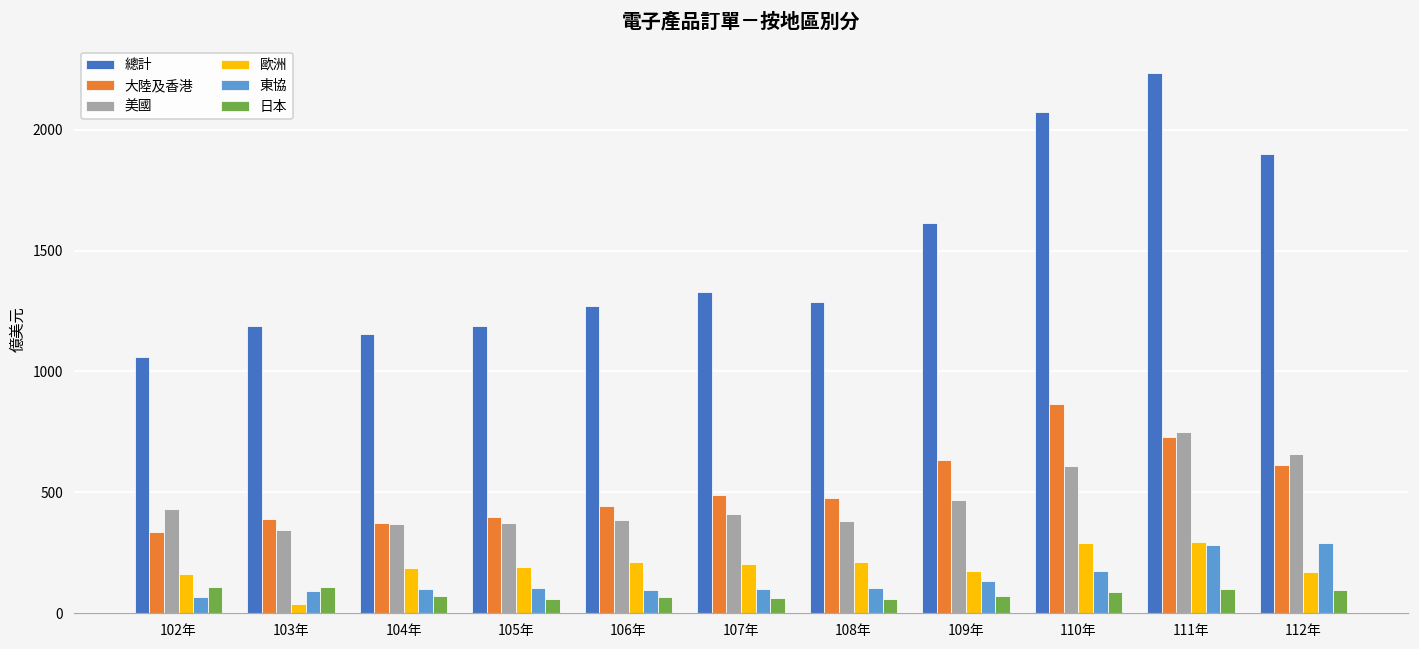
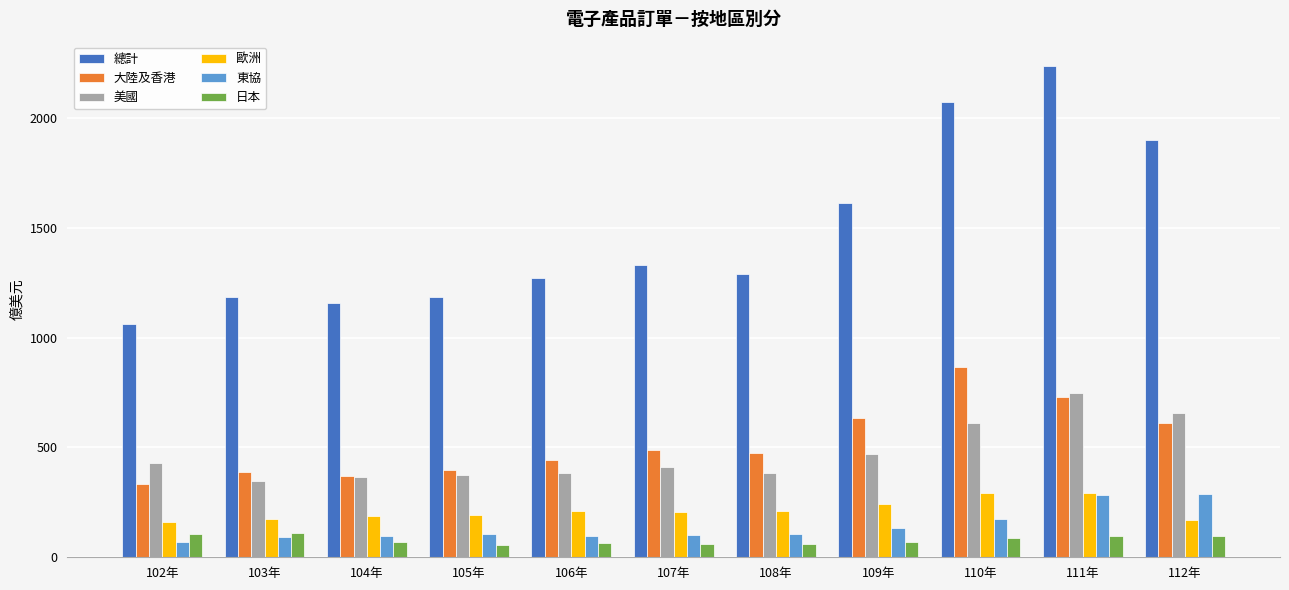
  {
    "大陸及香港": {
      "102年": 330,
      "103年": 390,
      "104年": 370,
      "105年": 400,
      "106年": 440,
      "107年": 490,
      "108年": 480,
      "109年": 640,
      "110年": 860,
      "111年": 730,
      "112年": 610
    },
    "美國": {
      "102年": 430,
      "103年": 350,
      "104年": 370,
      "105年": 370,
      "106年": 380,
      "107年": 410,
      "108年": 380,
      "109年": 470,
      "110年": 610,
      "111年": 750,
      "112年": 660
    },
    "歐洲": {
      "102年": 160,
-     "103年": 40,
+     "103年": 180,
      "104年": 190,
      "105年": 190,
      "106年": 210,
      "107年": 200,
      "108年": 210,
-     "109年": 170,
+     "109年": 240,
      "110年": 290,
      "111年": 290,
      "112年": 170
    },
    "日本": {
      "102年": 110,
      "103年": 110,
      "104年": 70,
      "105年": 60,
      "106年": 70,
      "107年": 60,
      "108年": 60,
      "109年": 70,
      "110年": 90,
      "111年": 100,
      "112年": 100
    }
  }
